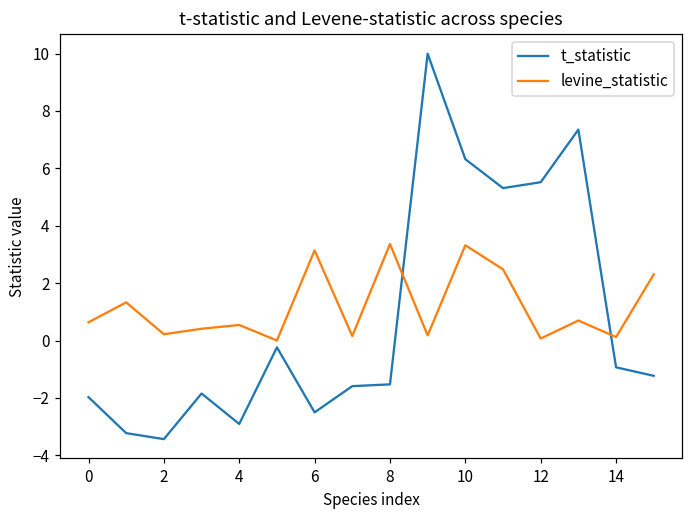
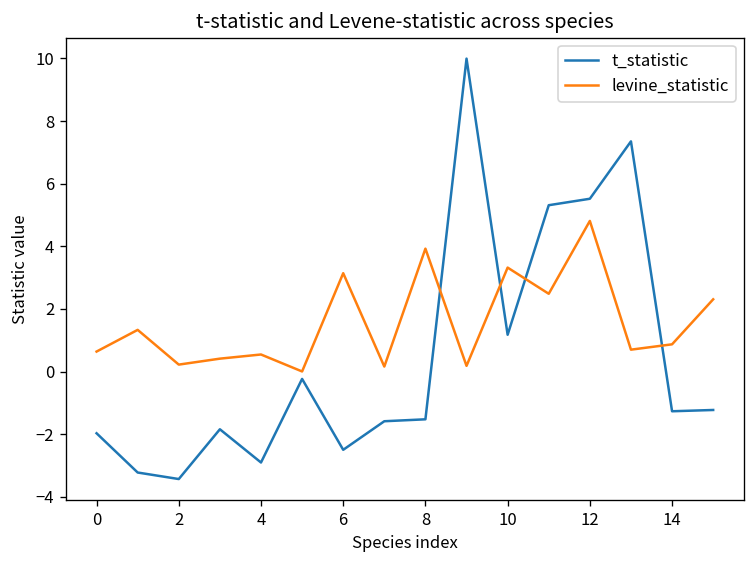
  {
    "t_statistic": {
      "0": -2.0,
      "2": -3.4,
      "4": -2.9,
      "6": -2.5,
      "8": -1.5,
-     "10": 6.3,
+     "10": 1.2,
      "12": 5.5,
-     "14": -0.9
+     "14": -1.3
    },
    "levine_statistic": {
      "0": 0.6,
      "2": 0.2,
      "4": 0.5,
      "6": 3.1,
-     "8": 3.4,
+     "8": 3.9,
      "10": 3.3,
-     "12": 0.1,
-     "14": 0.1
+     "12": 4.8,
+     "14": 0.9
    }
  }
